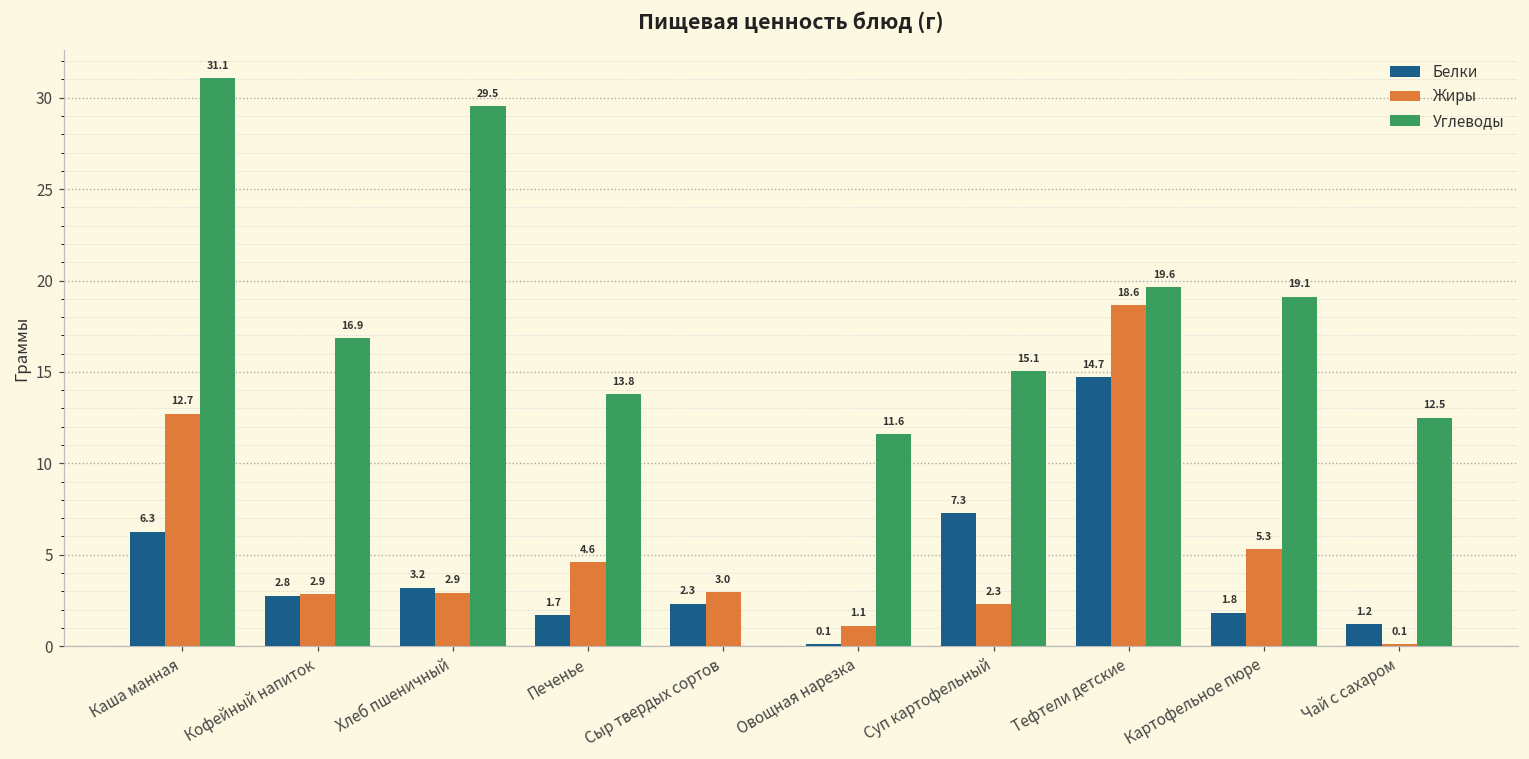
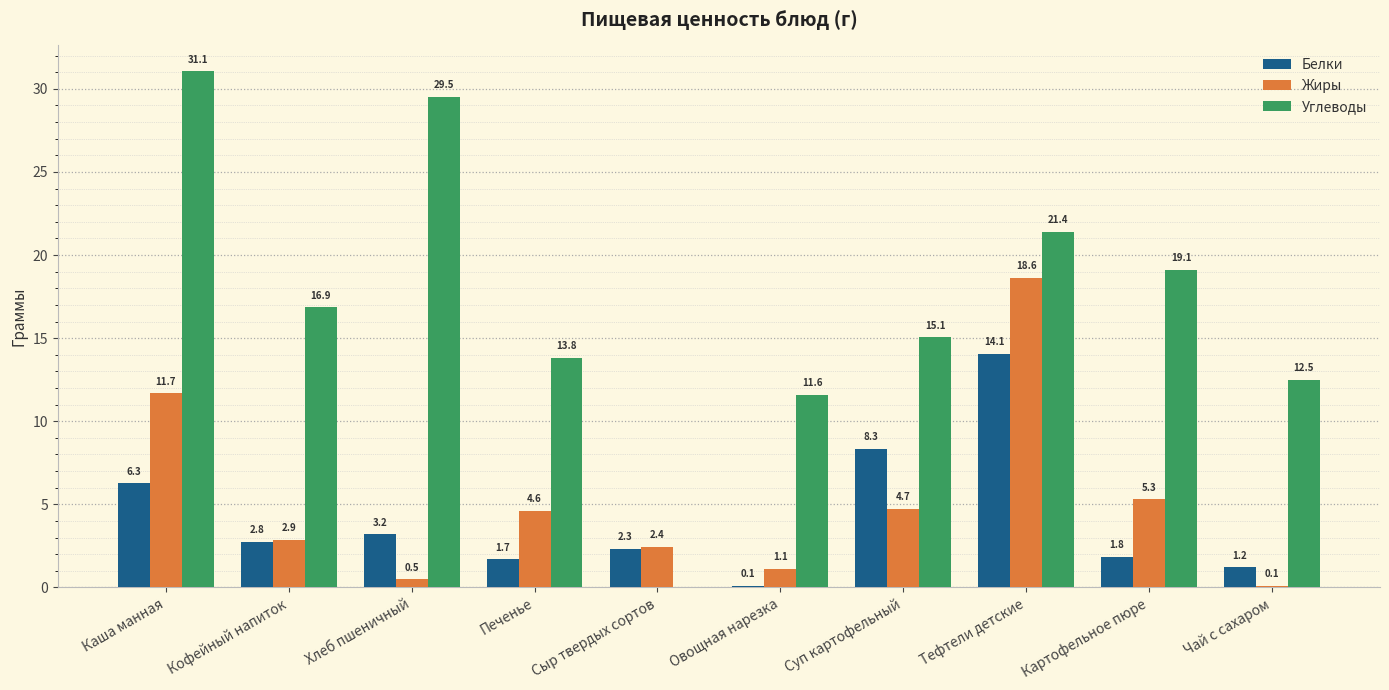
  {
    "Белки": {
      "Каша манная": 6.3,
      "Кофейный напиток": 2.8,
      "Хлеб пшеничный": 3.2,
      "Печенье": 1.7,
      "Сыр твердых сортов": 2.3,
      "Овощная нарезка": 0.1,
-     "Суп картофельный": 7.3,
-     "Тефтели детские": 14.7,
+     "Суп картофельный": 8.3,
+     "Тефтели детские": 14.1,
      "Картофельное пюре": 1.8,
      "Чай с сахаром": 1.2
    },
    "Жиры": {
-     "Каша манная": 12.7,
+     "Каша манная": 11.7,
      "Кофейный напиток": 2.9,
-     "Хлеб пшеничный": 2.9,
+     "Хлеб пшеничный": 0.5,
      "Печенье": 4.6,
-     "Сыр твердых сортов": 3.0,
+     "Сыр твердых сортов": 2.4,
      "Овощная нарезка": 1.1,
-     "Суп картофельный": 2.3,
+     "Суп картофельный": 4.7,
      "Тефтели детские": 18.6,
      "Картофельное пюре": 5.3,
      "Чай с сахаром": 0.1
    },
    "Углеводы": {
      "Каша манная": 31.1,
      "Кофейный напиток": 16.9,
      "Хлеб пшеничный": 29.5,
      "Печенье": 13.8,
      "Овощная нарезка": 11.6,
      "Суп картофельный": 15.1,
-     "Тефтели детские": 19.6,
+     "Тефтели детские": 21.4,
      "Картофельное пюре": 19.1,
      "Чай с сахаром": 12.5
    }
  }
